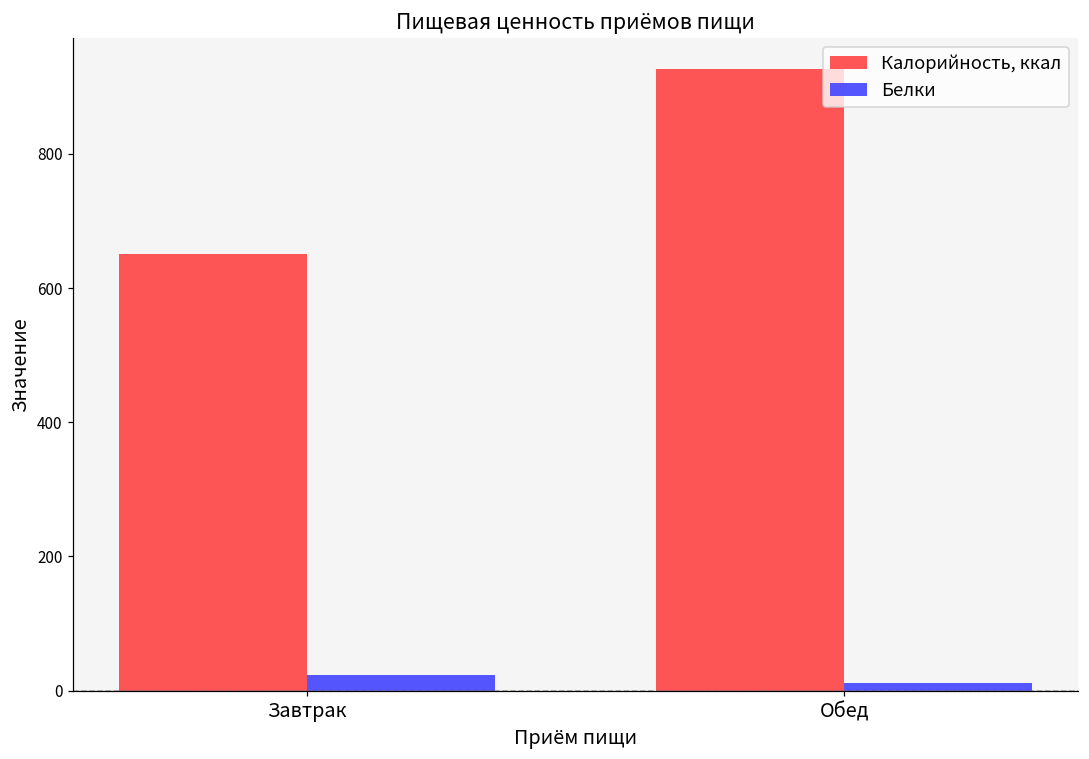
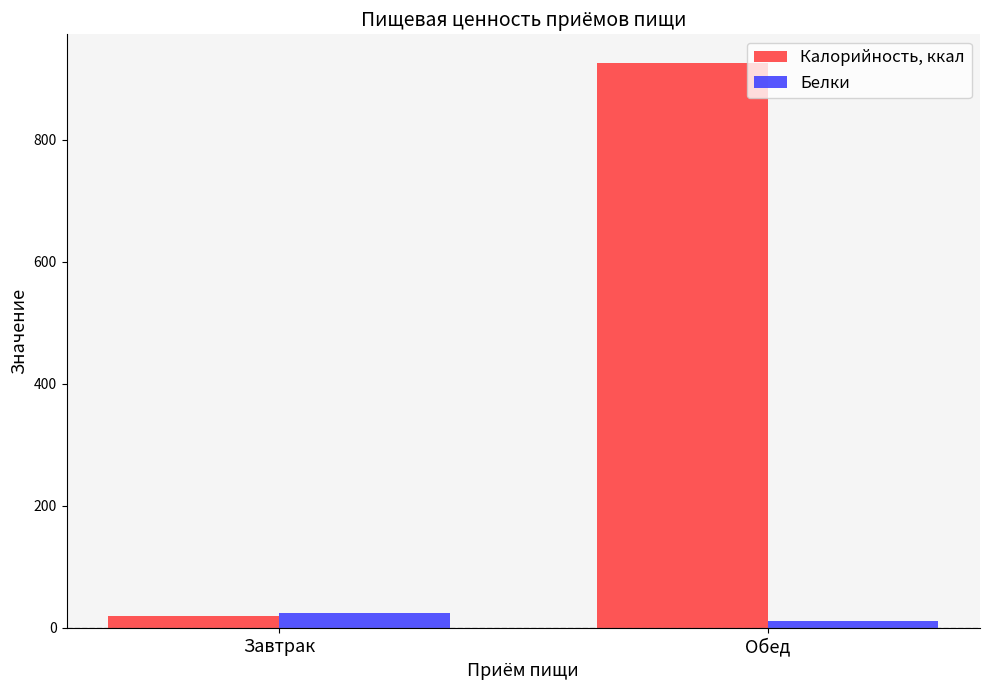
  {
    "Калорийность, ккал": {
-     "Завтрак": 650,
+     "Завтрак": 20,
      "Обед": 930
    },
    "Белки": {
      "Завтрак": 20,
      "Обед": 10
    }
  }
